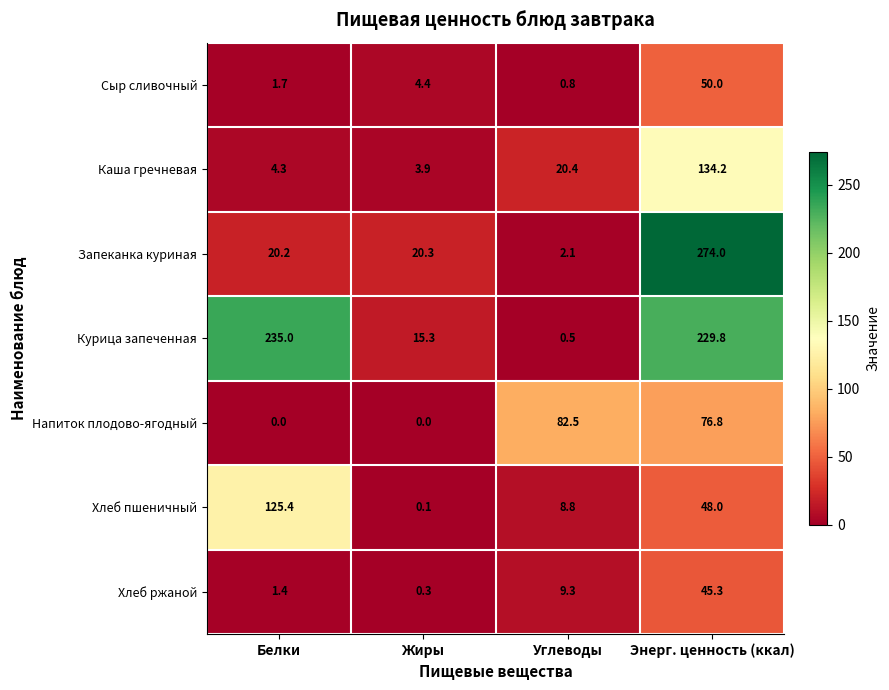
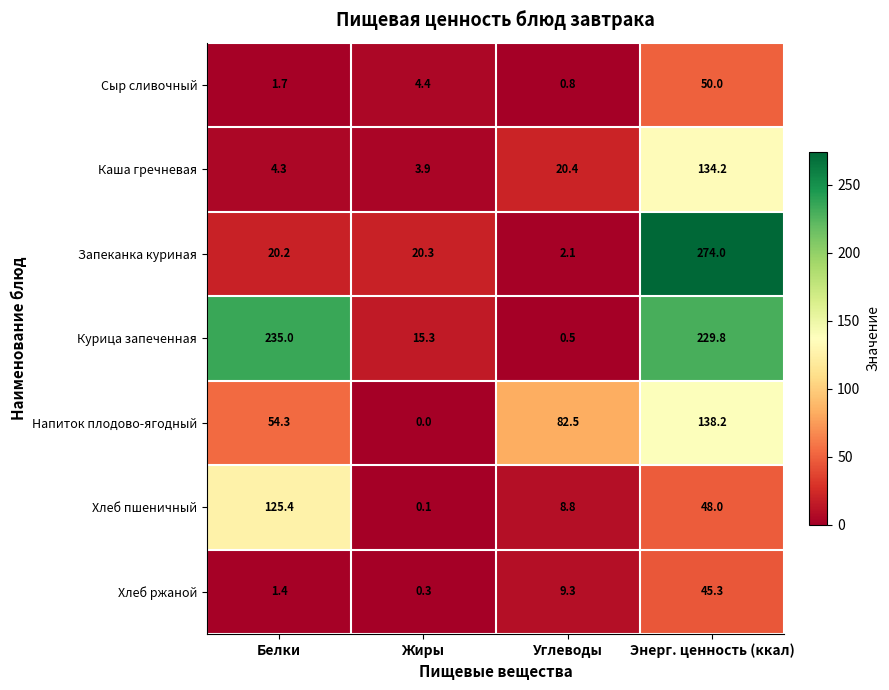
  {
    "Сыр сливочный": {
      "Белки": 1.7,
      "Жиры": 4.4,
      "Углеводы": 0.8,
      "Энерг. ценность (ккал)": 50.0
    },
    "Каша гречневая": {
      "Белки": 4.3,
      "Жиры": 3.9,
      "Углеводы": 20.4,
      "Энерг. ценность (ккал)": 134.2
    },
    "Запеканка куриная": {
      "Белки": 20.2,
      "Жиры": 20.3,
      "Углеводы": 2.1,
      "Энерг. ценность (ккал)": 274.0
    },
    "Курица запеченная": {
      "Белки": 235.0,
      "Жиры": 15.3,
      "Углеводы": 0.5,
      "Энерг. ценность (ккал)": 229.8
    },
    "Напиток плодово-ягодный": {
-     "Белки": 0.0,
+     "Белки": 54.3,
      "Жиры": 0.0,
      "Углеводы": 82.5,
-     "Энерг. ценность (ккал)": 76.8
+     "Энерг. ценность (ккал)": 138.2
    },
    "Хлеб пшеничный": {
      "Белки": 125.4,
      "Жиры": 0.1,
      "Углеводы": 8.8,
      "Энерг. ценность (ккал)": 48.0
    },
    "Хлеб ржаной": {
      "Белки": 1.4,
      "Жиры": 0.3,
      "Углеводы": 9.3,
      "Энерг. ценность (ккал)": 45.3
    }
  }
